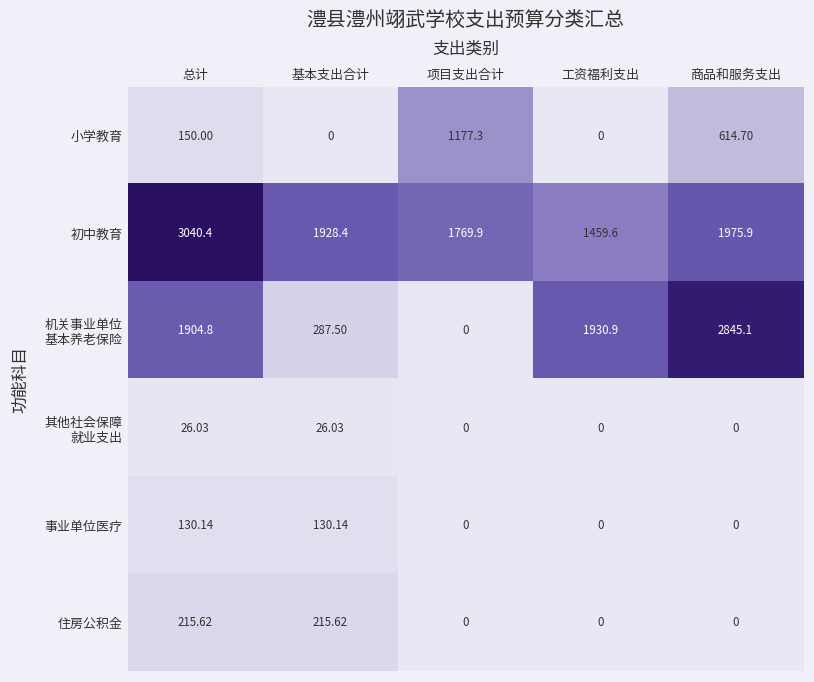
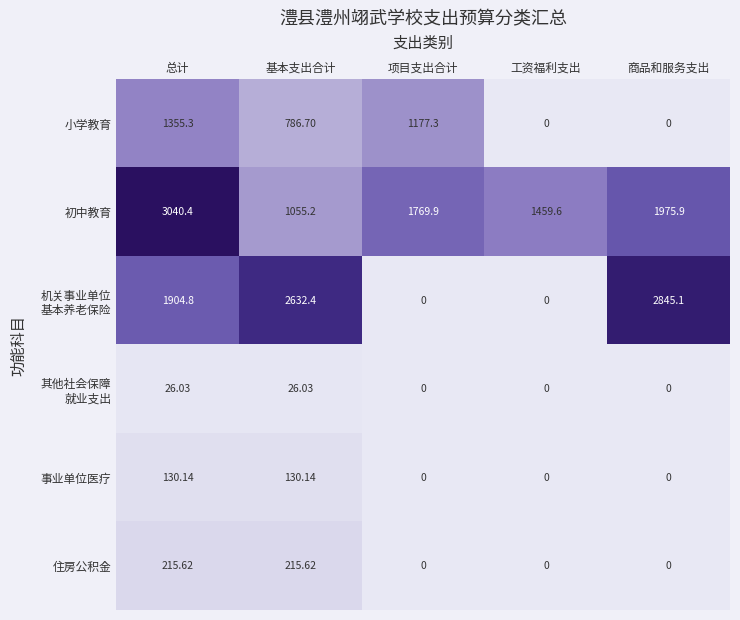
  {
    "小学教育": {
-     "总计": 150.00,
-     "基本支出合计": 0,
+     "总计": 1355.3,
+     "基本支出合计": 786.70,
      "项目支出合计": 1177.3,
      "工资福利支出": 0,
-     "商品和服务支出": 614.70
+     "商品和服务支出": 0
    },
    "初中教育": {
      "总计": 3040.4,
-     "基本支出合计": 1928.4,
+     "基本支出合计": 1055.2,
      "项目支出合计": 1769.9,
      "工资福利支出": 1459.6,
      "商品和服务支出": 1975.9
    },
    "机关事业单位 基本养老保险": {
      "总计": 1904.8,
-     "基本支出合计": 287.50,
+     "基本支出合计": 2632.4,
      "项目支出合计": 0,
-     "工资福利支出": 1930.9,
+     "工资福利支出": 0,
      "商品和服务支出": 2845.1
    },
    "其他社会保障 就业支出": {
      "总计": 26.03,
      "基本支出合计": 26.03,
      "项目支出合计": 0,
      "工资福利支出": 0,
      "商品和服务支出": 0
    },
    "事业单位医疗": {
      "总计": 130.14,
      "基本支出合计": 130.14,
      "项目支出合计": 0,
      "工资福利支出": 0,
      "商品和服务支出": 0
    },
    "住房公积金": {
      "总计": 215.62,
      "基本支出合计": 215.62,
      "项目支出合计": 0,
      "工资福利支出": 0,
      "商品和服务支出": 0
    }
  }
